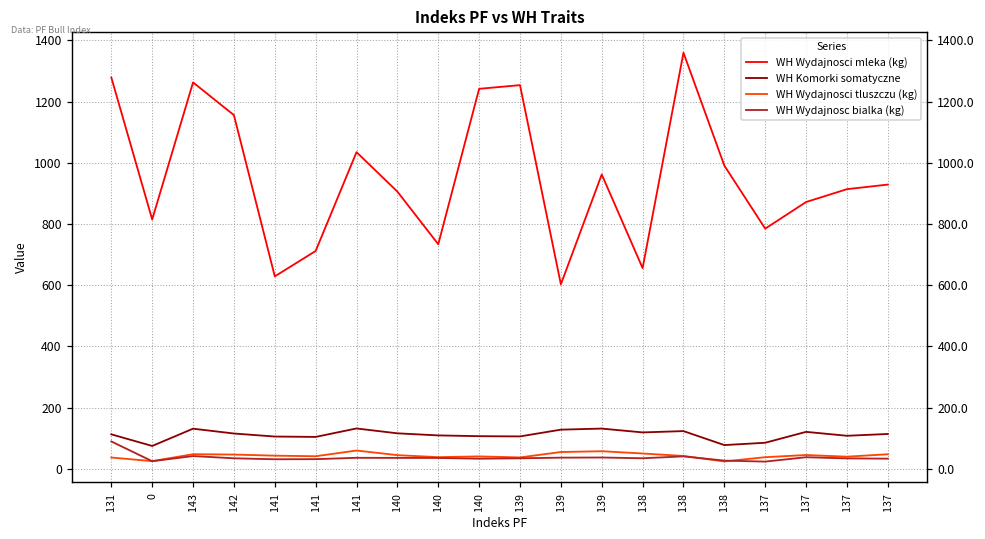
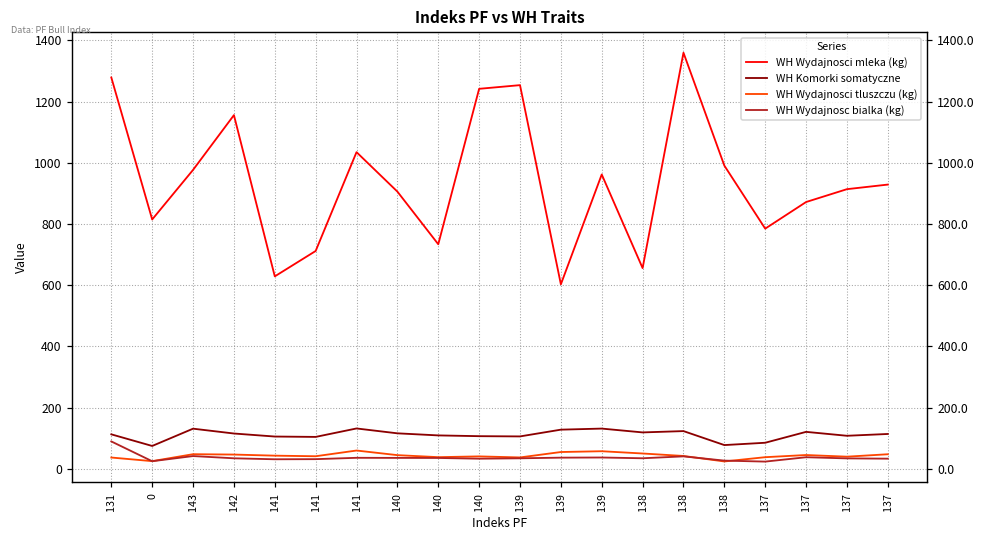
  {
    "WH Wydajnosci mleka (kg)": {
      "131": 1280,
      "0": 820,
-     "143": 1260,
+     "143": 980,
      "142": 1160
    },
    "WH Komorki somatyczne": {
      "131": 110,
      "0": 70,
      "143": 130,
      "142": 120
    },
    "WH Wydajnosci tluszczu (kg)": {
      "131": 40,
      "142": 50
    },
    "WH Wydajnosc bialka (kg)": {
      "131": 90,
      "142": 30
    }
  }
